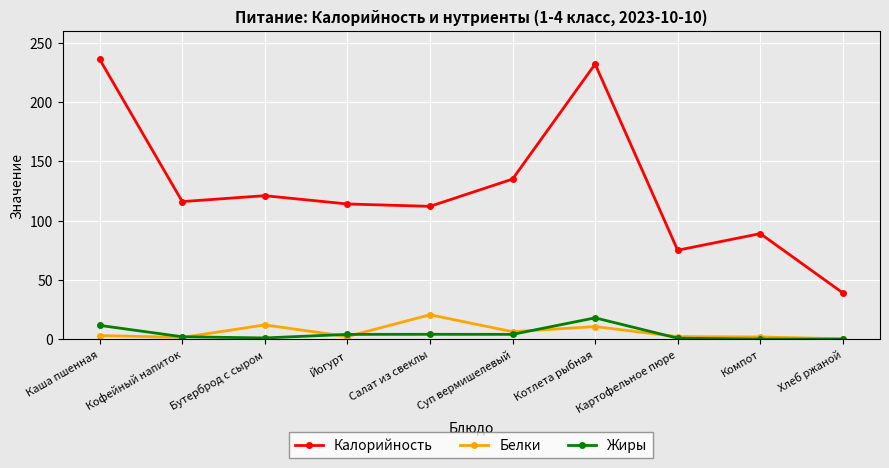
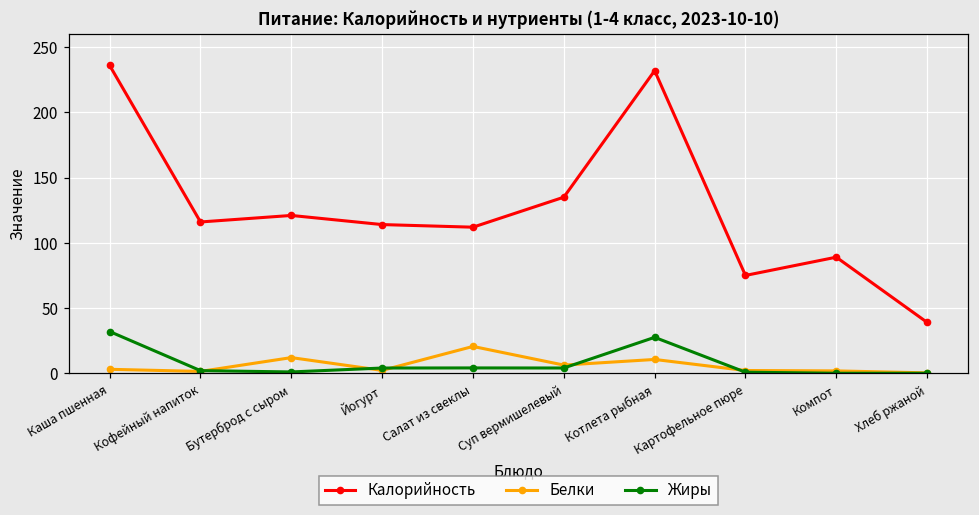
  {
    "Калорийность": {
      "Каша пшенная": 236,
      "Кофейный напиток": 116,
      "Бутерброд с сыром": 121,
      "Йогурт": 114,
      "Салат из свеклы": 112,
      "Суп вермишелевый": 135,
      "Котлета рыбная": 232,
      "Картофельное пюре": 75,
      "Компот": 89,
      "Хлеб ржаной": 39
    },
    "Белки": {
      "Каша пшенная": 3,
      "Бутерброд с сыром": 12,
      "Салат из свеклы": 21,
      "Суп вермишелевый": 6,
      "Котлета рыбная": 11
    },
    "Жиры": {
-     "Каша пшенная": 12,
+     "Каша пшенная": 32,
      "Бутерброд с сыром": 1,
      "Салат из свеклы": 4,
      "Суп вермишелевый": 4,
-     "Котлета рыбная": 18
+     "Котлета рыбная": 28
    }
  }
